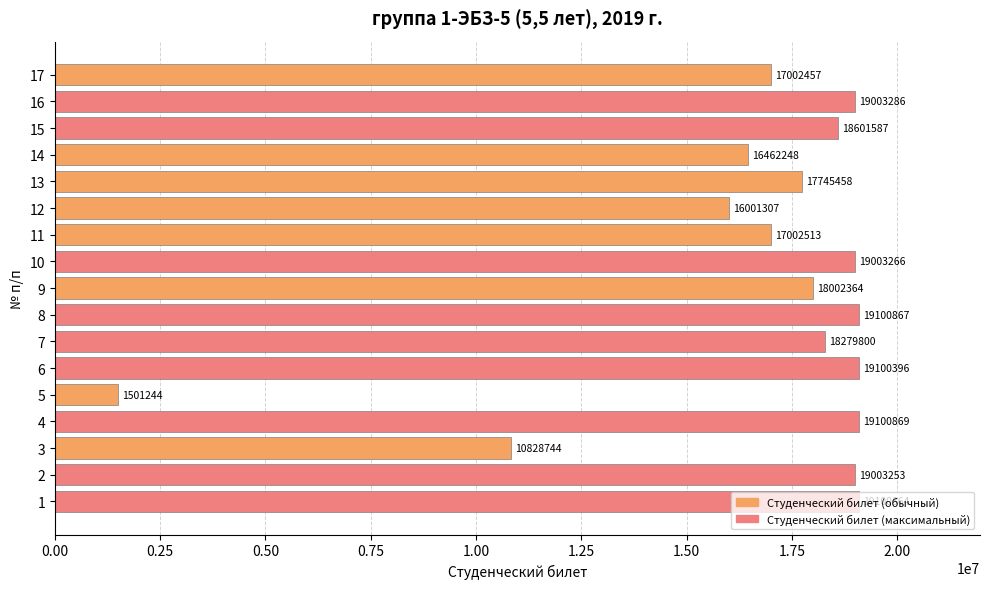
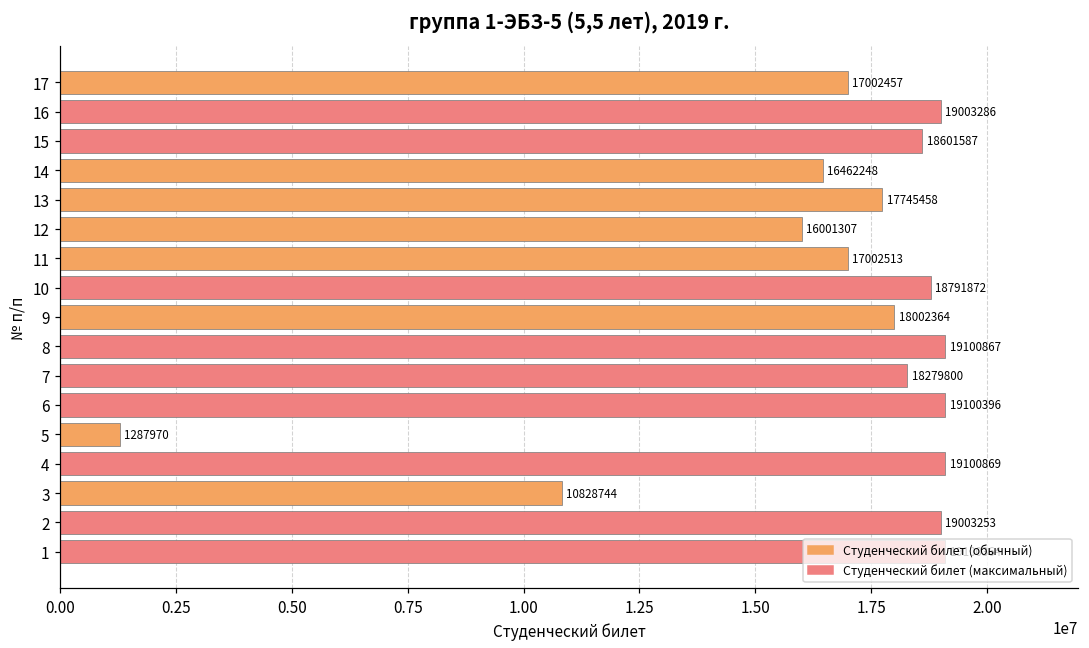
  {
    "17": 17002457,
    "16": 19003286,
    "15": 18601587,
    "14": 16462248,
    "13": 17745458,
    "12": 16001307,
    "11": 17002513,
-   "10": 19003266,
+   "10": 18791872,
    "9": 18002364,
    "8": 19100867,
    "7": 18279800,
    "6": 19100396,
-   "5": 1501244,
+   "5": 1287970,
    "4": 19100869,
    "3": 10828744,
    "2": 19003253
  }
